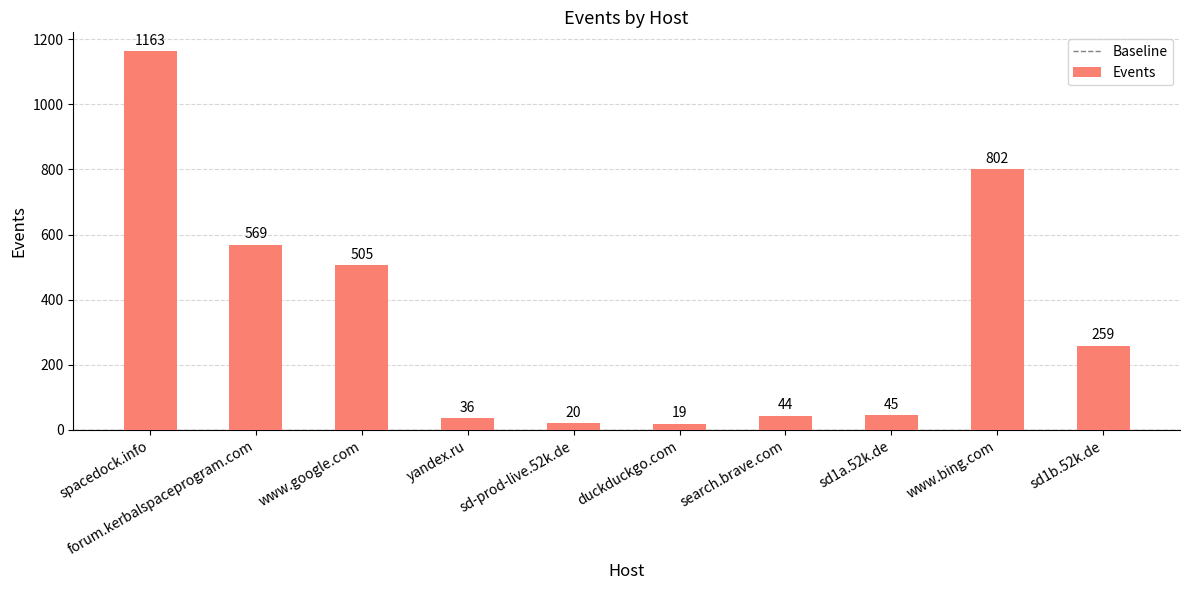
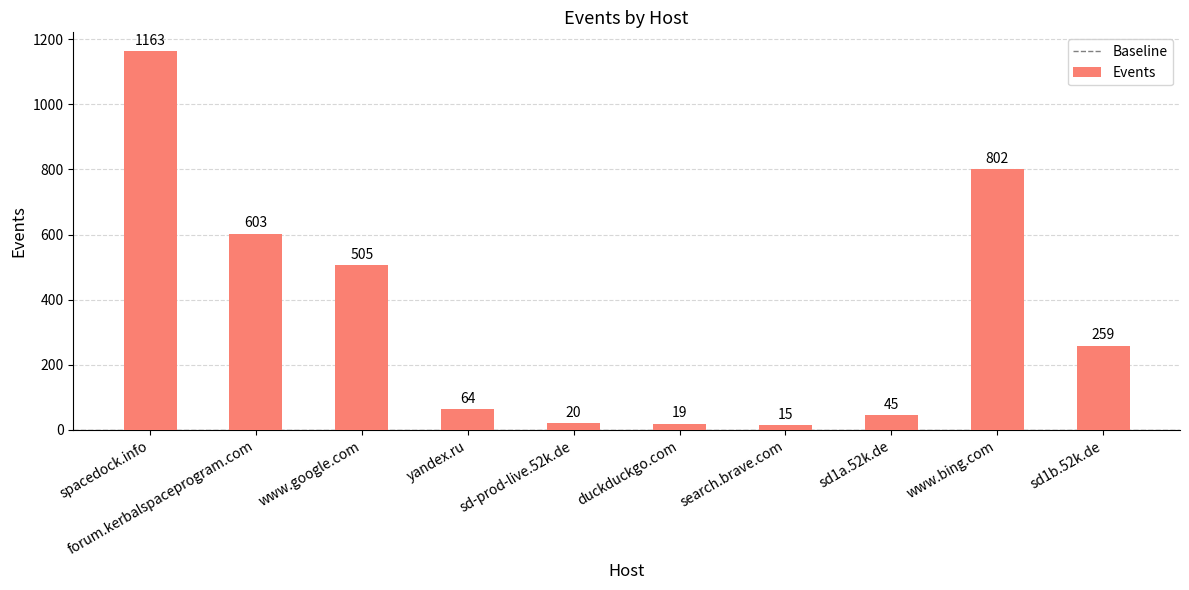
  {
    "spacedock.info": 1163,
-   "forum.kerbalspaceprogram.com": 569,
+   "forum.kerbalspaceprogram.com": 603,
    "www.google.com": 505,
-   "yandex.ru": 36,
+   "yandex.ru": 64,
    "sd-prod-live.52k.de": 20,
    "duckduckgo.com": 19,
-   "search.brave.com": 44,
+   "search.brave.com": 15,
    "sd1a.52k.de": 45,
    "www.bing.com": 802,
    "sd1b.52k.de": 259
  }
